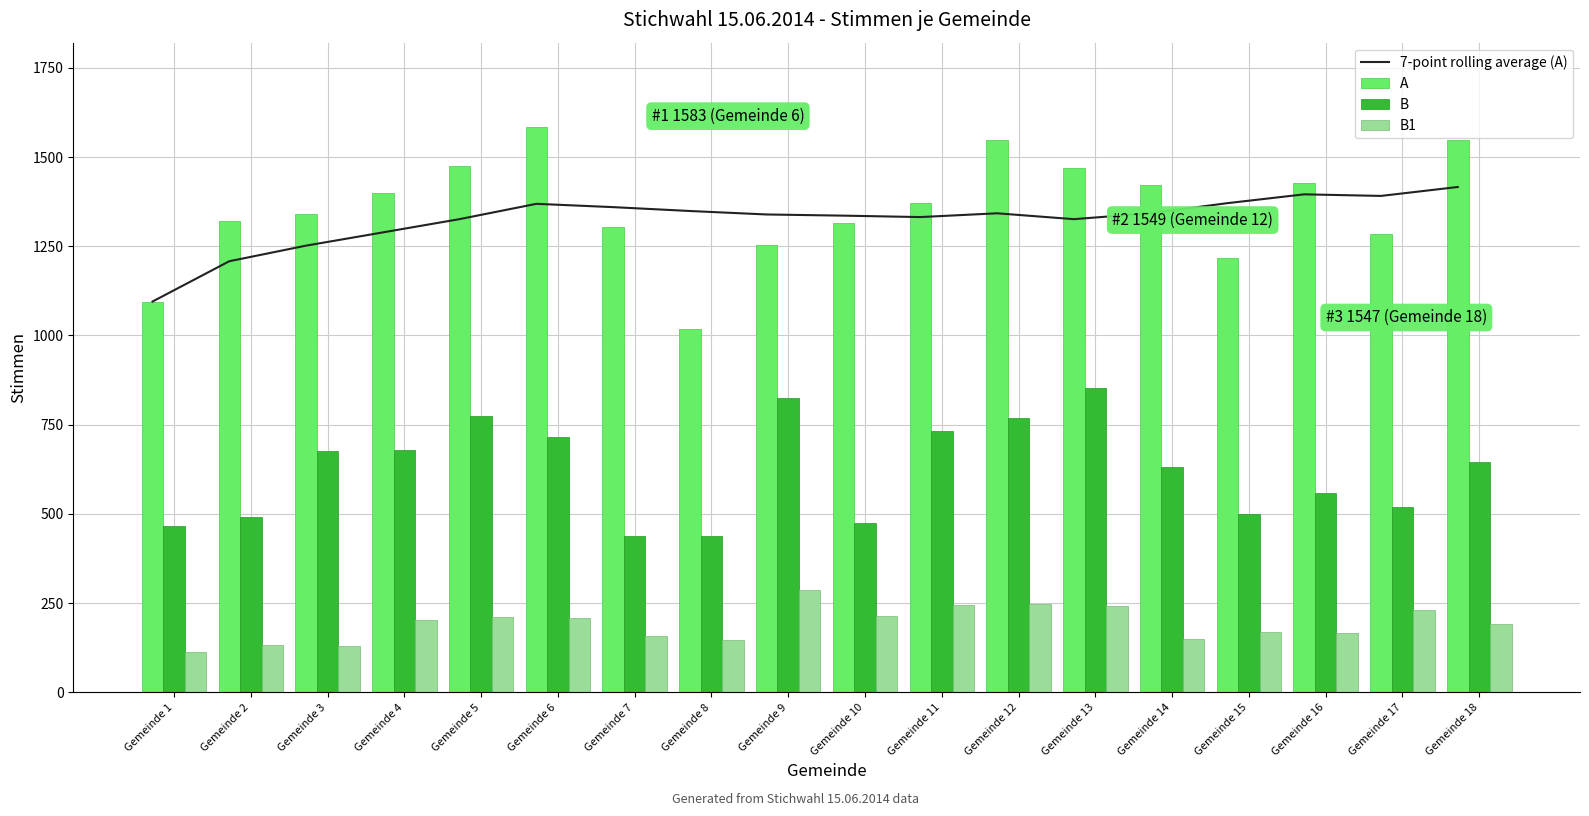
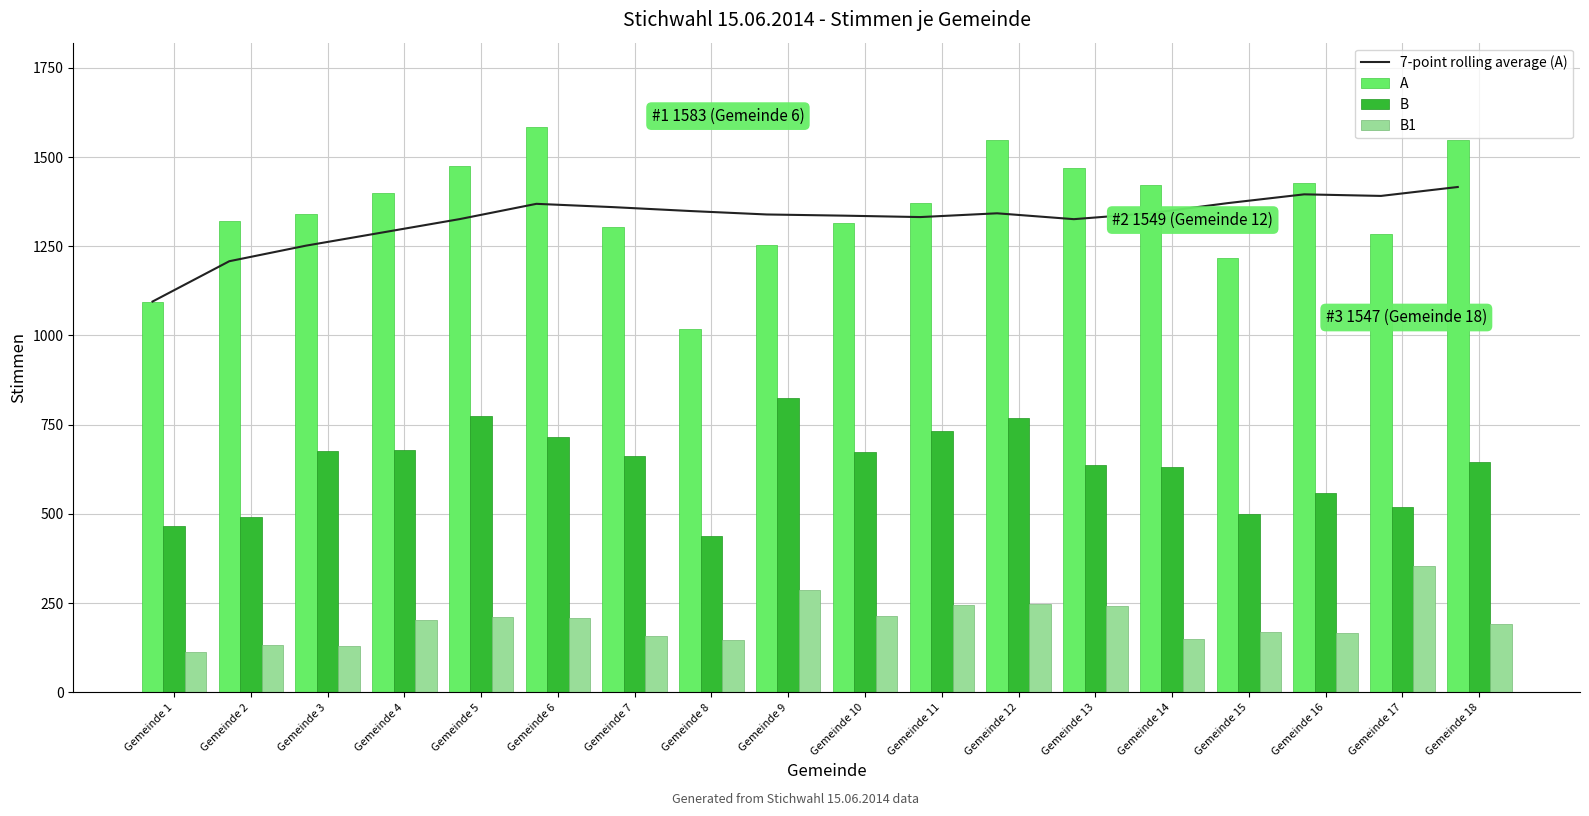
  {
    "A": {
      "Gemeinde 1": 1100,
      "Gemeinde 2": 1320,
      "Gemeinde 3": 1340,
      "Gemeinde 4": 1400,
      "Gemeinde 5": 1480,
      "Gemeinde 6": 1580,
      "Gemeinde 7": 1300,
      "Gemeinde 8": 1020,
      "Gemeinde 9": 1250,
      "Gemeinde 10": 1320,
      "Gemeinde 11": 1370,
      "Gemeinde 12": 1550,
      "Gemeinde 13": 1470,
      "Gemeinde 14": 1420,
      "Gemeinde 15": 1220,
      "Gemeinde 16": 1430,
      "Gemeinde 17": 1290,
      "Gemeinde 18": 1550
    },
    "B": {
      "Gemeinde 1": 470,
      "Gemeinde 2": 490,
      "Gemeinde 3": 680,
      "Gemeinde 4": 680,
      "Gemeinde 5": 770,
      "Gemeinde 6": 720,
-     "Gemeinde 7": 440,
+     "Gemeinde 7": 660,
      "Gemeinde 8": 440,
      "Gemeinde 9": 830,
-     "Gemeinde 10": 470,
+     "Gemeinde 10": 670,
      "Gemeinde 11": 730,
      "Gemeinde 12": 770,
-     "Gemeinde 13": 850,
+     "Gemeinde 13": 640,
      "Gemeinde 14": 630,
      "Gemeinde 15": 500,
      "Gemeinde 16": 560,
      "Gemeinde 17": 520,
      "Gemeinde 18": 650
    },
    "B1": {
      "Gemeinde 1": 110,
      "Gemeinde 2": 130,
      "Gemeinde 3": 130,
      "Gemeinde 4": 200,
      "Gemeinde 5": 210,
      "Gemeinde 6": 210,
      "Gemeinde 7": 160,
      "Gemeinde 8": 150,
      "Gemeinde 9": 290,
      "Gemeinde 10": 210,
      "Gemeinde 11": 250,
      "Gemeinde 12": 250,
      "Gemeinde 13": 240,
      "Gemeinde 14": 150,
      "Gemeinde 15": 170,
      "Gemeinde 16": 170,
-     "Gemeinde 17": 230,
+     "Gemeinde 17": 350,
      "Gemeinde 18": 190
    }
  }
